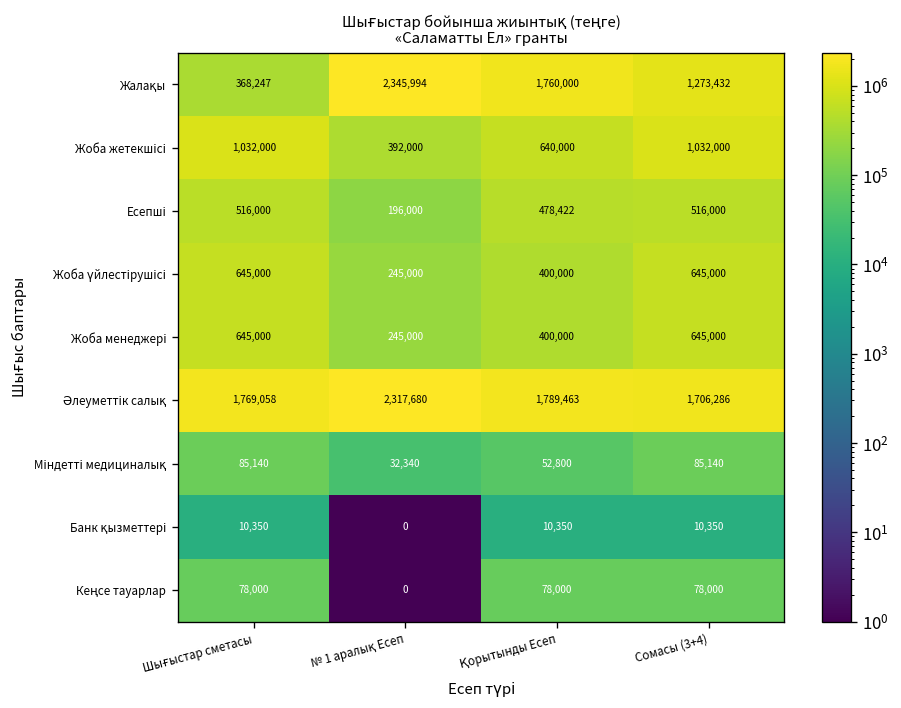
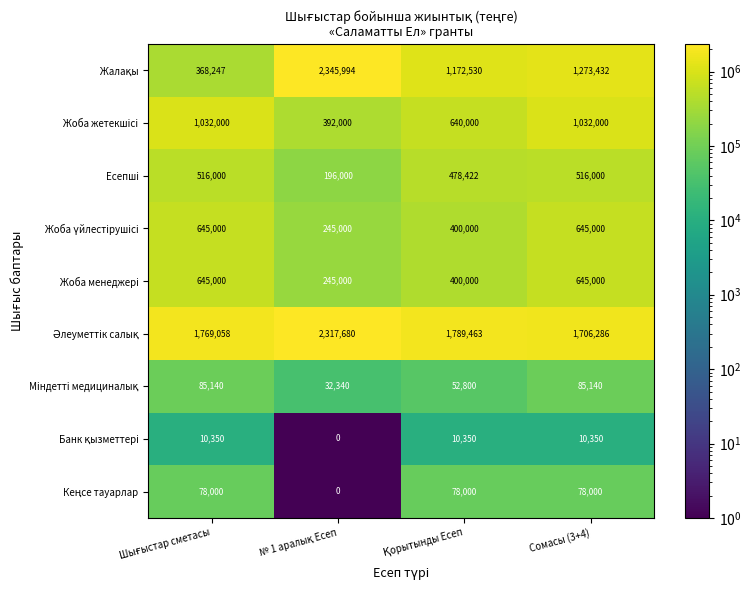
  {
    "Жалақы": {
      "Шығыстар сметасы": "368,247",
      "№ 1 аралық Есеп": "2,345,994",
-     "Қорытынды Есеп": "1,760,000",
+     "Қорытынды Есеп": "1,172,530",
      "Сомасы (3+4)": "1,273,432"
    },
    "Жоба жетекшісі": {
      "Шығыстар сметасы": "1,032,000",
      "№ 1 аралық Есеп": "392,000",
      "Қорытынды Есеп": "640,000",
      "Сомасы (3+4)": "1,032,000"
    },
    "Есепші": {
      "Шығыстар сметасы": "516,000",
      "№ 1 аралық Есеп": "196,000",
      "Қорытынды Есеп": "478,422",
      "Сомасы (3+4)": "516,000"
    },
    "Жоба үйлестірушісі": {
      "Шығыстар сметасы": "645,000",
      "№ 1 аралық Есеп": "245,000",
      "Қорытынды Есеп": "400,000",
      "Сомасы (3+4)": "645,000"
    },
    "Жоба менеджері": {
      "Шығыстар сметасы": "645,000",
      "№ 1 аралық Есеп": "245,000",
      "Қорытынды Есеп": "400,000",
      "Сомасы (3+4)": "645,000"
    },
    "Әлеуметтік салық": {
      "Шығыстар сметасы": "1,769,058",
      "№ 1 аралық Есеп": "2,317,680",
      "Қорытынды Есеп": "1,789,463",
      "Сомасы (3+4)": "1,706,286"
    },
    "Міндетті медициналық": {
      "Шығыстар сметасы": "85,140",
      "№ 1 аралық Есеп": "32,340",
      "Қорытынды Есеп": "52,800",
      "Сомасы (3+4)": "85,140"
    },
    "Банк қызметтері": {
      "Шығыстар сметасы": "10,350",
      "№ 1 аралық Есеп": "0",
      "Қорытынды Есеп": "10,350",
      "Сомасы (3+4)": "10,350"
    },
    "Кеңсе тауарлар": {
      "Шығыстар сметасы": "78,000",
      "№ 1 аралық Есеп": "0",
      "Қорытынды Есеп": "78,000",
      "Сомасы (3+4)": "78,000"
    }
  }
